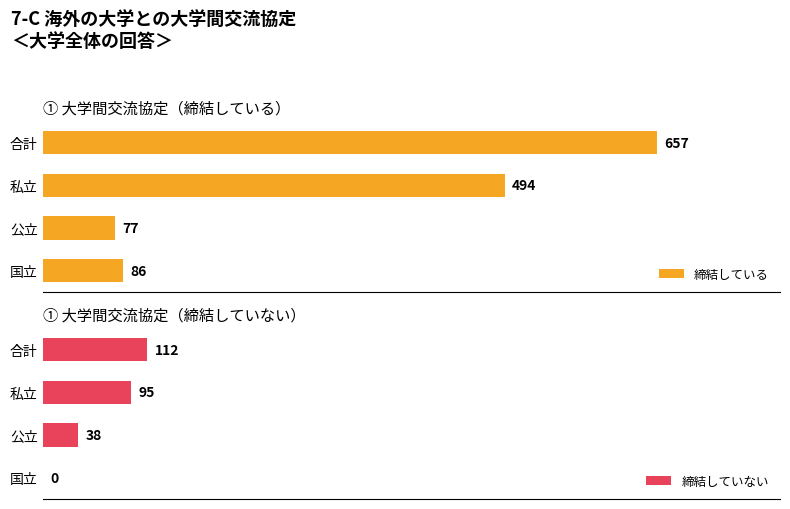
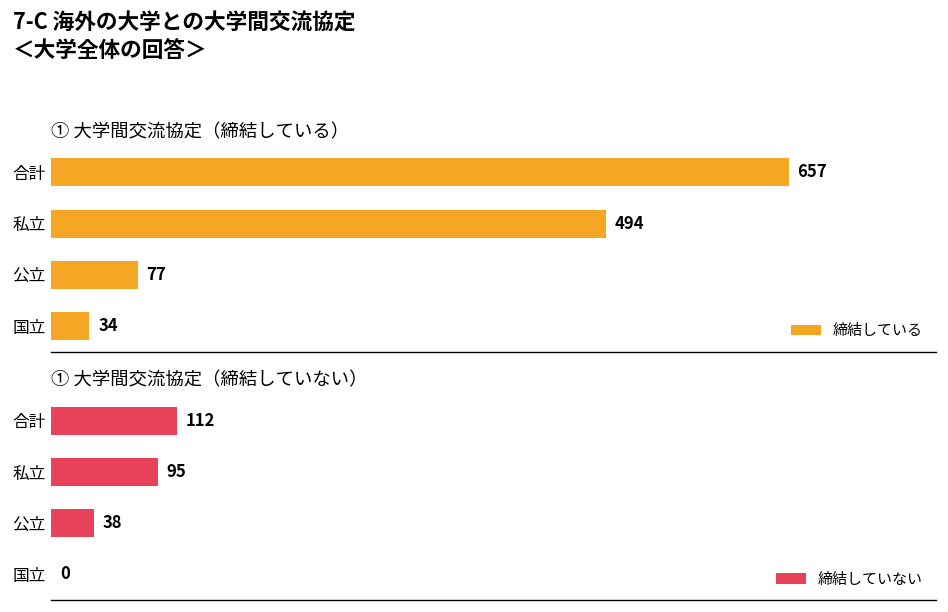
  {
    "① 大学間交流協定（締結している）": {
      "合計": 657,
      "私立": 494,
      "公立": 77,
-     "国立": 86
+     "国立": 34
    },
    "① 大学間交流協定（締結していない）": {
      "合計": 112,
      "私立": 95,
      "公立": 38,
      "国立": 0
    }
  }
